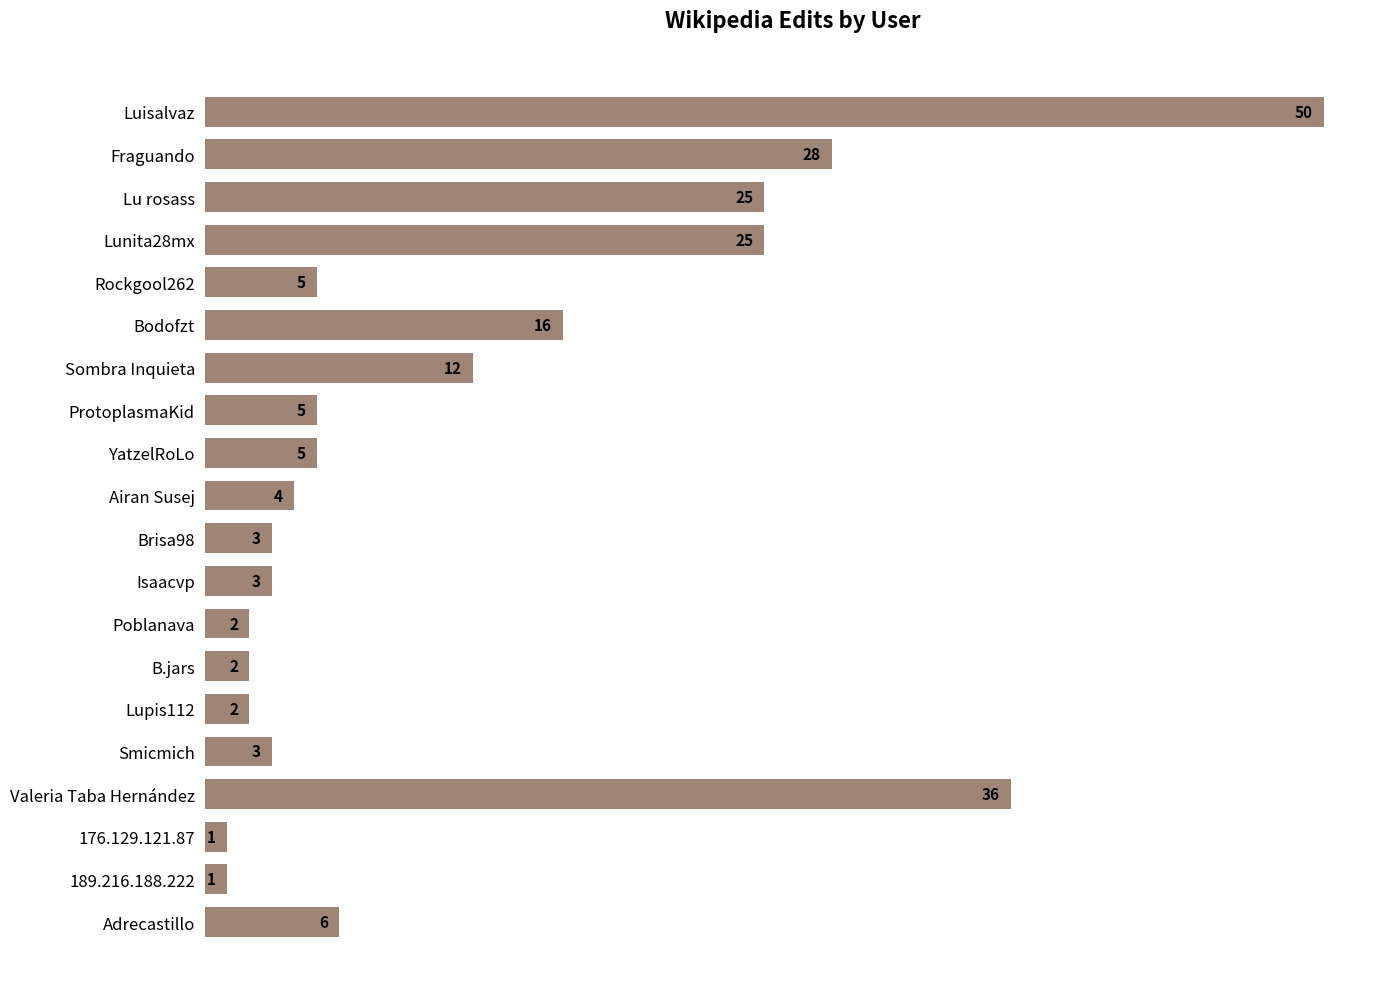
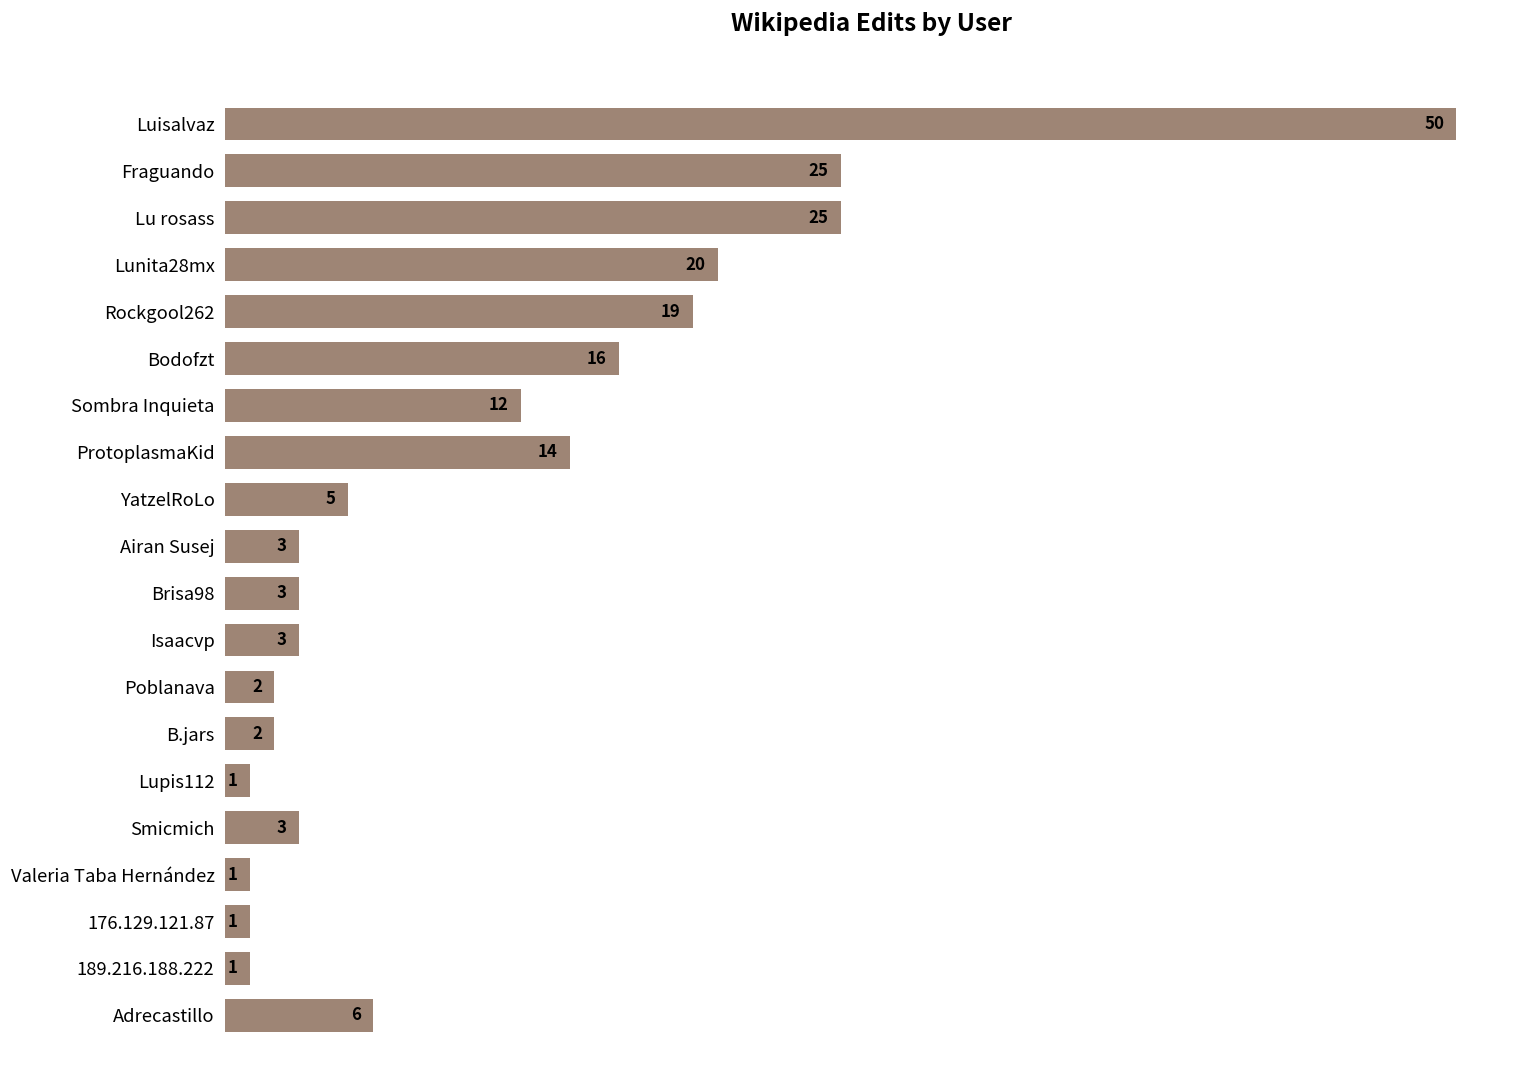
  {
    "Luisalvaz": 50,
-   "Fraguando": 28,
+   "Fraguando": 25,
    "Lu rosass": 25,
-   "Lunita28mx": 25,
-   "Rockgool262": 5,
+   "Lunita28mx": 20,
+   "Rockgool262": 19,
    "Bodofzt": 16,
    "Sombra Inquieta": 12,
-   "ProtoplasmaKid": 5,
+   "ProtoplasmaKid": 14,
    "YatzelRoLo": 5,
-   "Airan Susej": 4,
+   "Airan Susej": 3,
    "Brisa98": 3,
    "Isaacvp": 3,
    "Poblanava": 2,
    "B.jars": 2,
-   "Lupis112": 2,
+   "Lupis112": 1,
    "Smicmich": 3,
-   "Valeria Taba Hernández": 36,
+   "Valeria Taba Hernández": 1,
    "176.129.121.87": 1,
    "189.216.188.222": 1,
    "Adrecastillo": 6
  }
